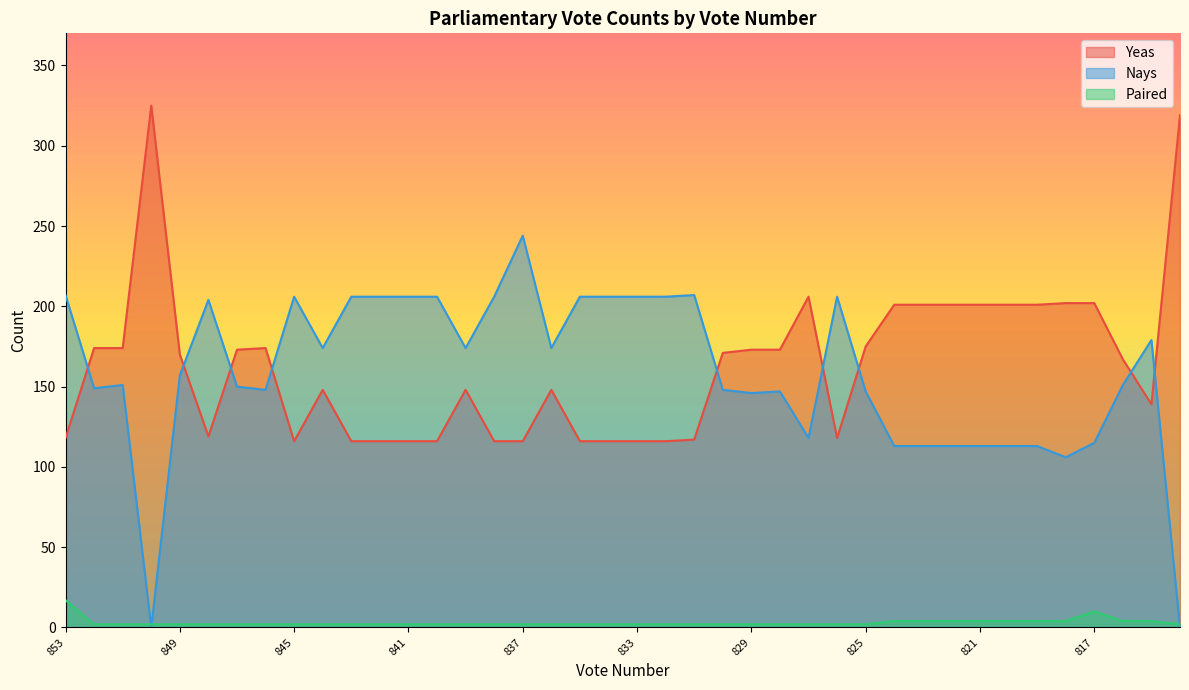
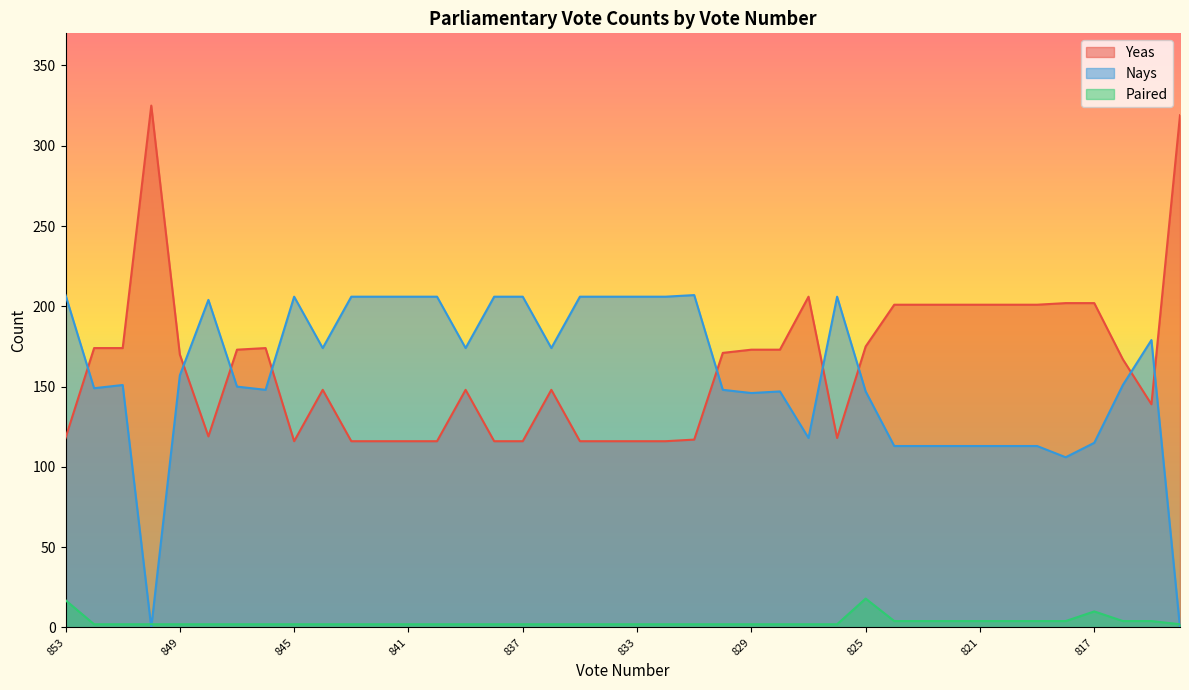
  {
    "Yeas": {
      "853": 118,
      "849": 170,
      "845": 116,
      "841": 116,
      "837": 116,
      "833": 116,
      "829": 173,
      "825": 175,
      "821": 201,
      "817": 202
    },
    "Nays": {
      "853": 207,
      "849": 157,
      "845": 206,
      "841": 206,
-     "837": 244,
+     "837": 206,
      "833": 206,
      "829": 146,
      "825": 147,
      "821": 113,
      "817": 115
    },
    "Paired": {
      "853": 17,
      "849": 2,
      "845": 2,
      "841": 2,
      "837": 2,
      "833": 2,
      "829": 2,
-     "825": 2,
+     "825": 18,
      "821": 4,
      "817": 10
    }
  }
